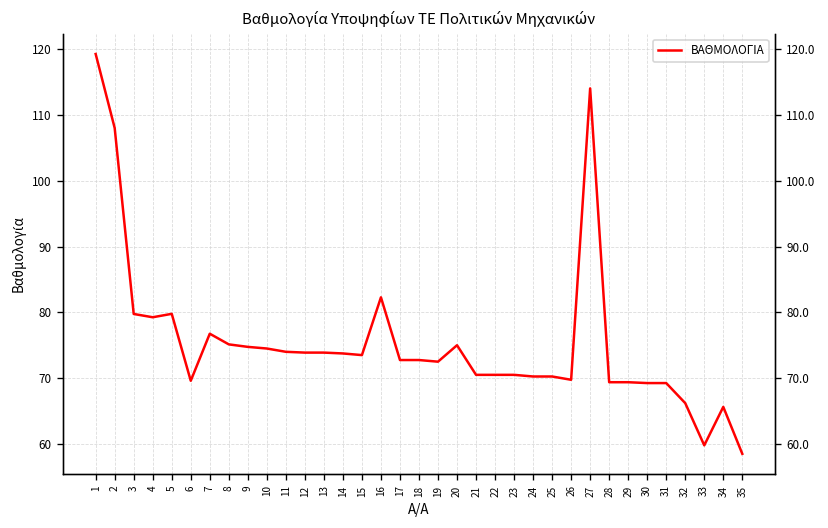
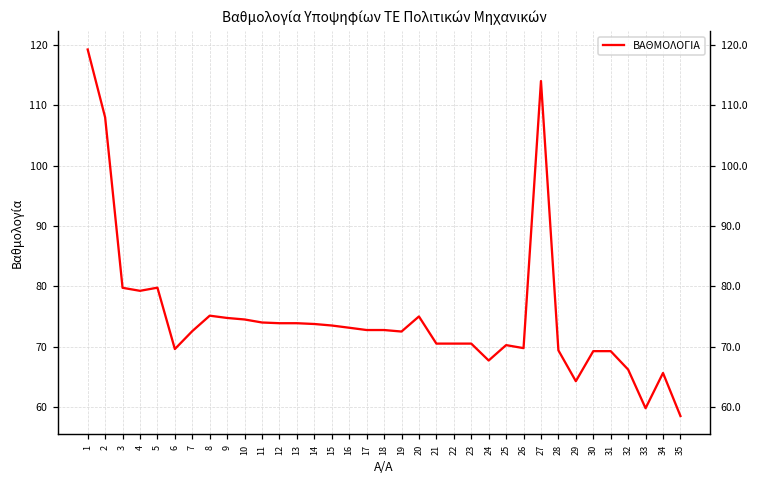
  {
    "1": 119,
    "2": 108,
    "3": 80,
    "4": 79,
    "5": 80,
    "6": 70,
-   "7": 77,
+   "7": 73,
    "8": 75,
    "9": 75,
    "10": 75,
    "11": 74,
    "12": 74,
    "13": 74,
    "14": 74,
    "15": 74,
-   "16": 82,
+   "16": 73,
    "17": 73,
    "18": 73,
    "19": 73,
    "20": 75,
    "21": 71,
    "22": 71,
    "23": 71,
-   "24": 70,
+   "24": 68,
    "25": 70,
    "26": 70,
    "27": 114,
    "28": 69,
-   "29": 69,
+   "29": 64,
    "30": 69,
    "31": 69,
    "32": 66,
    "33": 60,
    "34": 66,
    "35": 59
  }
